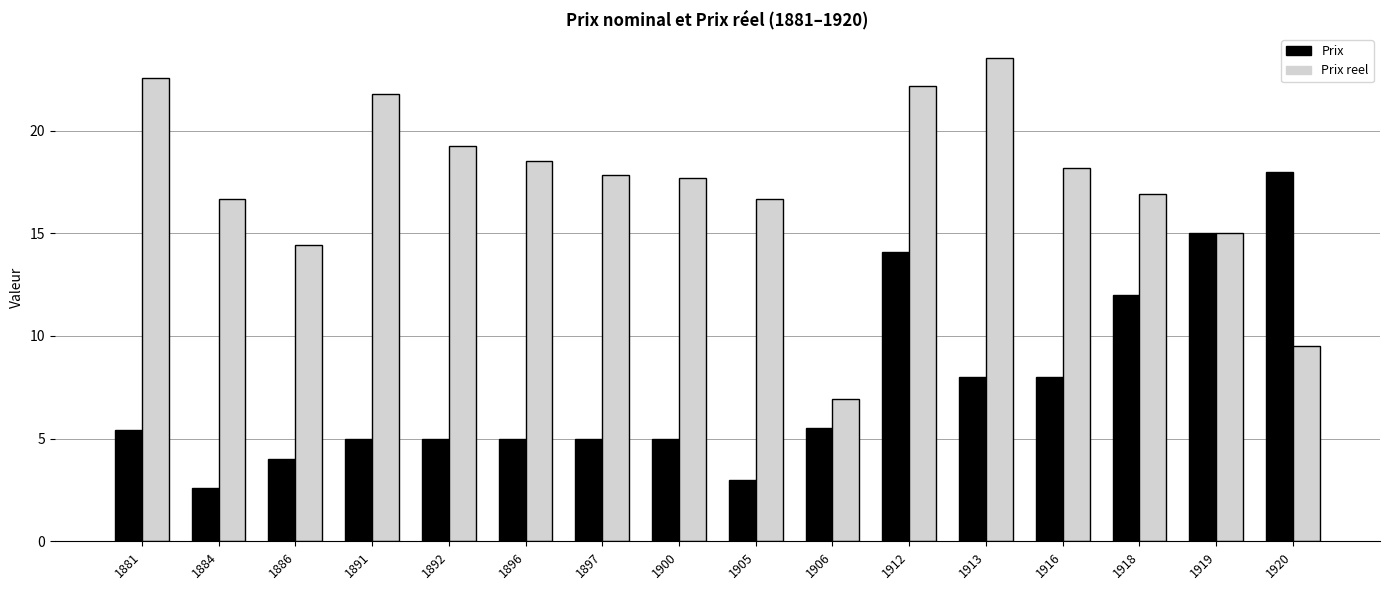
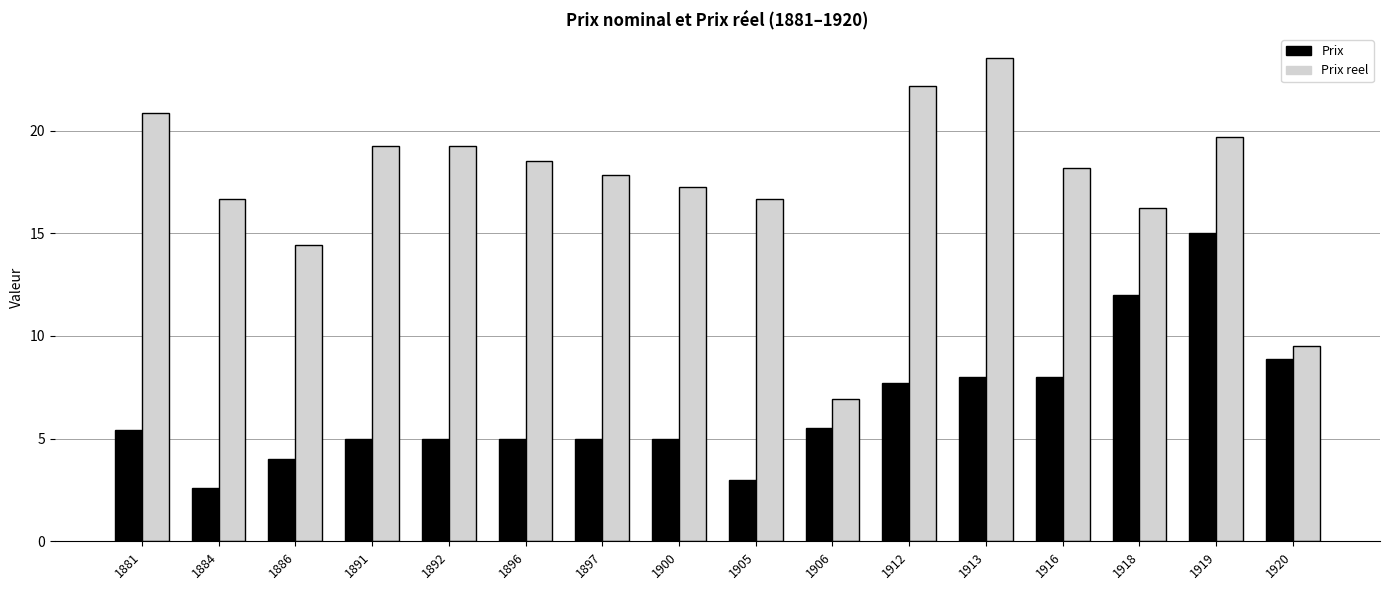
  {
    "Prix": {
      "1881": 5.4,
      "1884": 2.6,
      "1886": 4.0,
      "1891": 5.0,
      "1892": 5.0,
      "1896": 5.0,
      "1897": 5.0,
      "1900": 5.0,
      "1905": 3.0,
      "1906": 5.5,
-     "1912": 14.1,
+     "1912": 7.7,
      "1913": 8.0,
      "1916": 8.0,
      "1918": 12.0,
      "1919": 15.0,
-     "1920": 18.0
+     "1920": 8.9
    },
    "Prix reel": {
-     "1881": 22.6,
+     "1881": 20.8,
      "1884": 16.7,
      "1886": 14.4,
-     "1891": 21.8,
+     "1891": 19.2,
      "1892": 19.2,
      "1896": 18.5,
      "1897": 17.9,
-     "1900": 17.7,
+     "1900": 17.2,
      "1905": 16.7,
      "1906": 6.9,
      "1912": 22.2,
      "1913": 23.5,
      "1916": 18.2,
-     "1918": 16.9,
-     "1919": 15.0,
+     "1918": 16.2,
+     "1919": 19.7,
      "1920": 9.5
    }
  }
